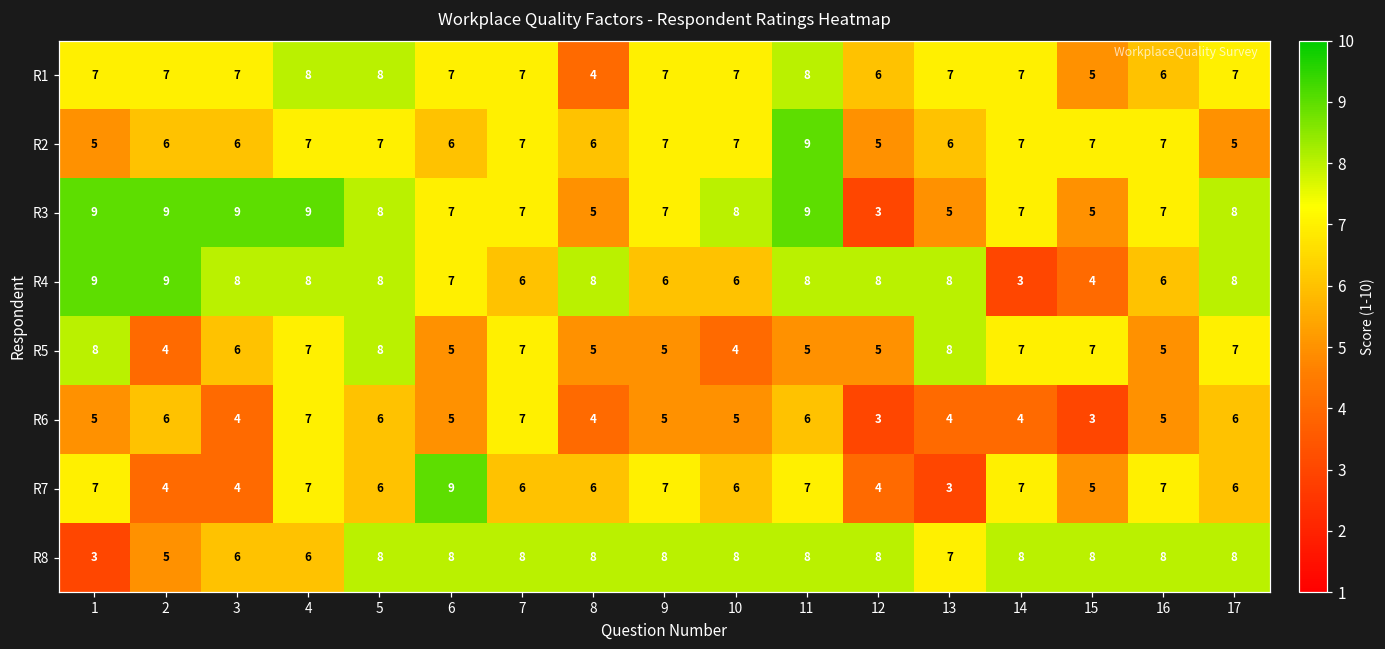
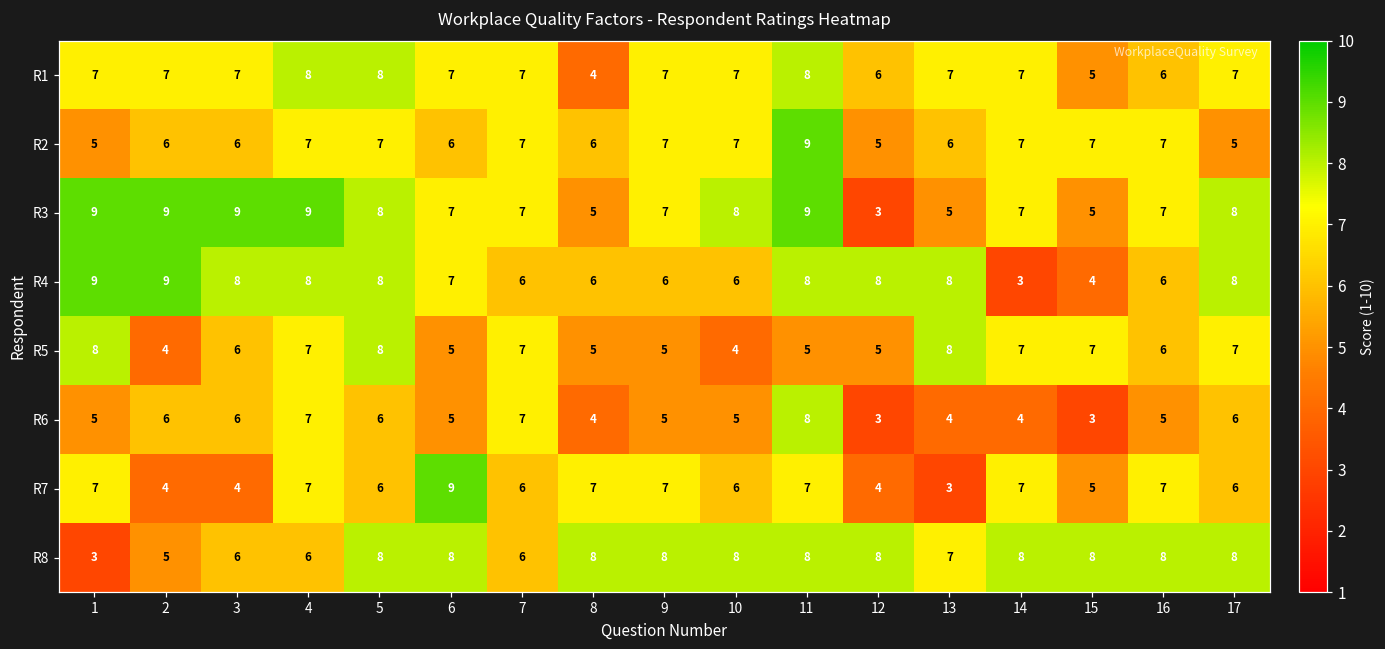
  {
    "R1": {
      "1": 7,
      "2": 7,
      "3": 7,
      "4": 8,
      "5": 8,
      "6": 7,
      "7": 7,
      "8": 4,
      "9": 7,
      "10": 7,
      "11": 8,
      "12": 6,
      "13": 7,
      "14": 7,
      "15": 5,
      "17": 7
    },
    "R2": {
      "1": 5,
      "2": 6,
      "3": 6,
      "4": 7,
      "5": 7,
      "6": 6,
      "7": 7,
      "8": 6,
      "9": 7,
      "10": 7,
      "11": 9,
      "12": 5,
      "13": 6,
      "14": 7,
      "15": 7,
      "16": 7,
      "17": 5
    },
    "R3": {
      "1": 9,
      "2": 9,
      "3": 9,
      "4": 9,
      "5": 8,
      "6": 7,
      "7": 7,
      "8": 5,
      "9": 7,
      "10": 8,
      "11": 9,
      "12": 3,
      "13": 5,
      "14": 7,
      "15": 5,
      "16": 7,
      "17": 8
    },
    "R4": {
      "1": 9,
      "2": 9,
      "3": 8,
      "4": 8,
      "5": 8,
      "6": 7,
      "7": 6,
-     "8": 8,
+     "8": 6,
      "9": 6,
      "10": 6,
      "11": 8,
      "12": 8,
      "13": 8,
      "14": 3,
      "15": 4,
      "16": 6,
      "17": 8
    },
    "R5": {
      "1": 8,
      "2": 4,
      "3": 6,
      "4": 7,
      "5": 8,
      "6": 5,
      "7": 7,
      "8": 5,
      "9": 5,
      "10": 4,
      "11": 5,
      "12": 5,
      "13": 8,
      "14": 7,
      "15": 7,
-     "16": 5,
+     "16": 6,
      "17": 7
    },
    "R6": {
      "1": 5,
      "2": 6,
-     "3": 4,
+     "3": 6,
      "4": 7,
      "5": 6,
      "6": 5,
      "7": 7,
      "8": 4,
      "9": 5,
      "10": 5,
-     "11": 6,
+     "11": 8,
      "12": 3,
      "13": 4,
      "14": 4,
      "15": 3,
      "16": 5,
      "17": 6
    },
    "R7": {
      "1": 7,
      "2": 4,
      "3": 4,
      "4": 7,
      "5": 6,
      "6": 9,
      "7": 6,
-     "8": 6,
+     "8": 7,
      "9": 7,
      "10": 6,
      "11": 7,
      "12": 4,
      "13": 3,
      "14": 7,
      "15": 5,
      "16": 7,
      "17": 6
    },
    "R8": {
      "1": 3,
      "2": 5,
      "3": 6,
      "4": 6,
      "5": 8,
      "6": 8,
-     "7": 8,
+     "7": 6,
      "8": 8,
      "9": 8,
      "10": 8,
      "11": 8,
      "12": 8,
      "13": 7,
      "14": 8,
      "15": 8,
      "16": 8,
      "17": 8
    }
  }
